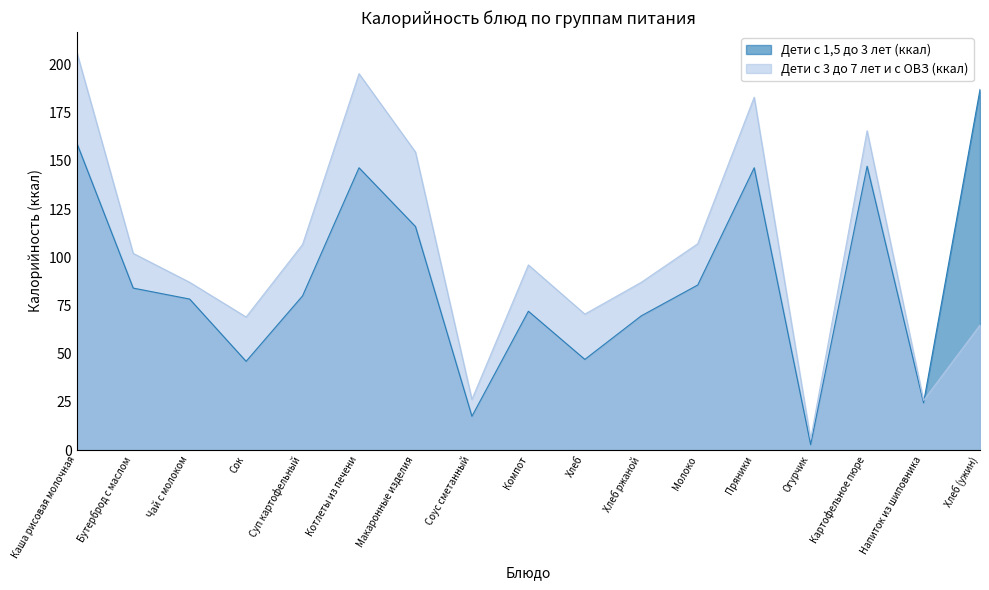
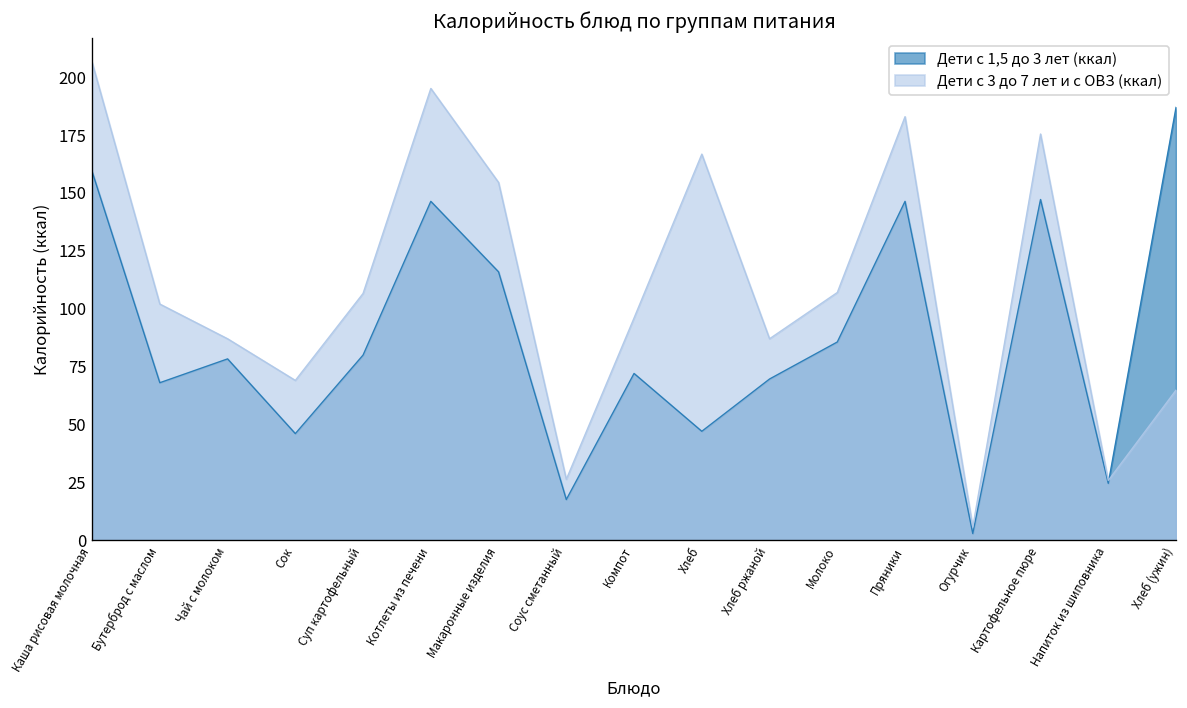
  {
    "Дети с 1,5 до 3 лет (ккал)": {
      "Каша рисовая молочная": 159,
-     "Бутерброд с маслом": 84,
+     "Бутерброд с маслом": 68,
      "Чай с молоком": 78,
      "Сок": 46,
      "Суп картофельный": 80,
      "Котлеты из печени": 146,
      "Макаронные изделия": 116,
      "Соус сметанный": 18,
      "Компот": 72,
      "Хлеб": 47,
      "Хлеб ржаной": 70,
      "Молоко": 86,
      "Пряники": 146,
      "Огурчик": 3,
      "Картофельное пюре": 147,
      "Хлеб (ужин)": 187
    },
    "Дети с 3 до 7 лет и с ОВЗ (ккал)": {
      "Каша рисовая молочная": 206,
      "Бутерброд с маслом": 102,
      "Чай с молоком": 87,
      "Сок": 69,
      "Суп картофельный": 107,
      "Котлеты из печени": 195,
      "Макаронные изделия": 155,
      "Соус сметанный": 26,
      "Компот": 96,
-     "Хлеб": 71,
+     "Хлеб": 167,
      "Хлеб ржаной": 87,
      "Молоко": 107,
      "Пряники": 183,
      "Огурчик": 6,
-     "Картофельное пюре": 166,
+     "Картофельное пюре": 176,
      "Хлеб (ужин)": 65
    }
  }
